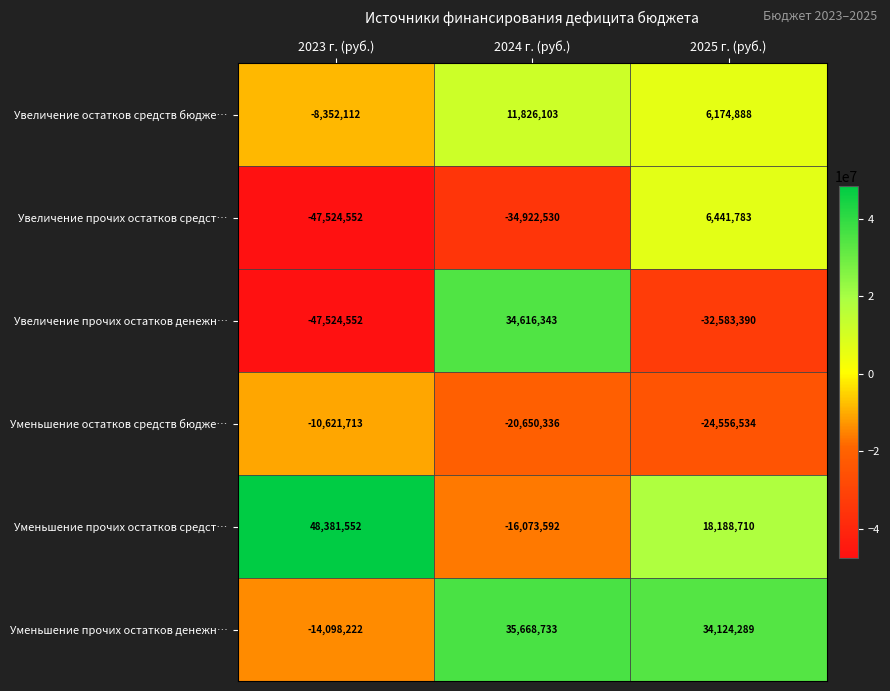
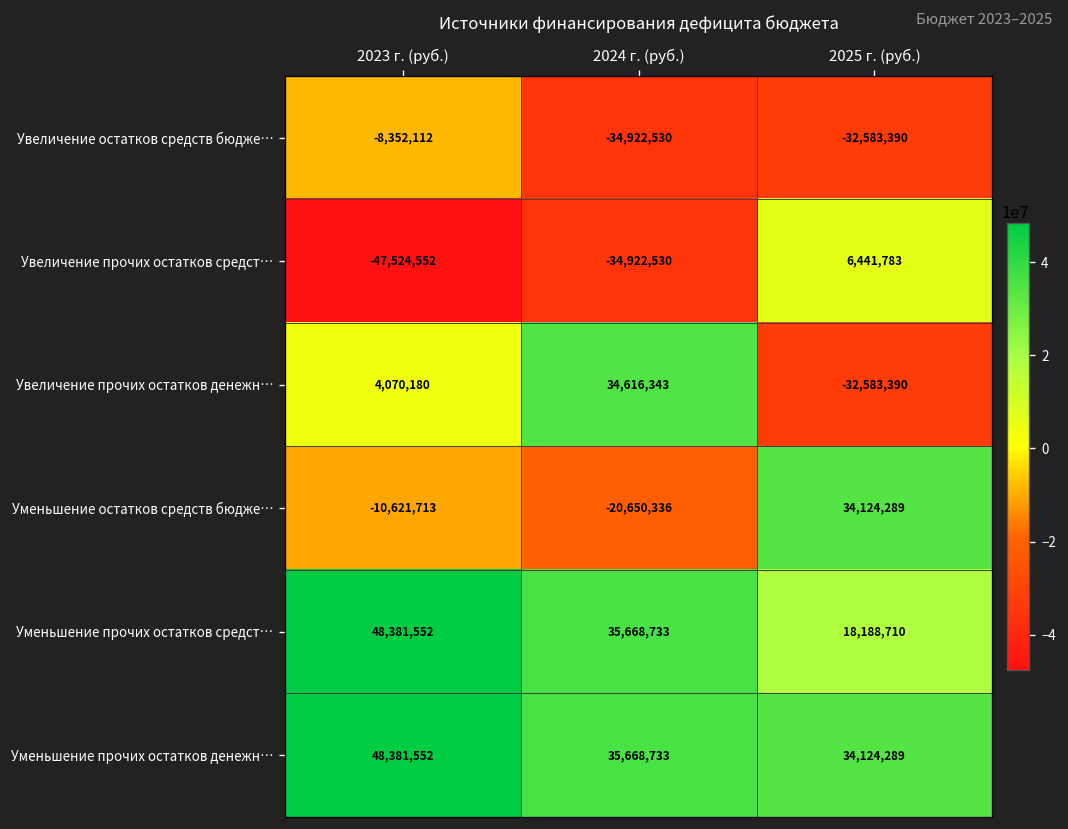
  {
    "Увеличение остатков средств бюдже…": {
      "2023 г. (руб.)": "-8,352,112",
-     "2024 г. (руб.)": "11,826,103",
-     "2025 г. (руб.)": "6,174,888"
+     "2024 г. (руб.)": "-34,922,530",
+     "2025 г. (руб.)": "-32,583,390"
    },
    "Увеличение прочих остатков средст…": {
      "2023 г. (руб.)": "-47,524,552",
      "2024 г. (руб.)": "-34,922,530",
      "2025 г. (руб.)": "6,441,783"
    },
    "Увеличение прочих остатков денежн…": {
-     "2023 г. (руб.)": "-47,524,552",
+     "2023 г. (руб.)": "4,070,180",
      "2024 г. (руб.)": "34,616,343",
      "2025 г. (руб.)": "-32,583,390"
    },
    "Уменьшение остатков средств бюдже…": {
      "2023 г. (руб.)": "-10,621,713",
      "2024 г. (руб.)": "-20,650,336",
-     "2025 г. (руб.)": "-24,556,534"
+     "2025 г. (руб.)": "34,124,289"
    },
    "Уменьшение прочих остатков средст…": {
      "2023 г. (руб.)": "48,381,552",
-     "2024 г. (руб.)": "-16,073,592",
+     "2024 г. (руб.)": "35,668,733",
      "2025 г. (руб.)": "18,188,710"
    },
    "Уменьшение прочих остатков денежн…": {
-     "2023 г. (руб.)": "-14,098,222",
+     "2023 г. (руб.)": "48,381,552",
      "2024 г. (руб.)": "35,668,733",
      "2025 г. (руб.)": "34,124,289"
    }
  }
